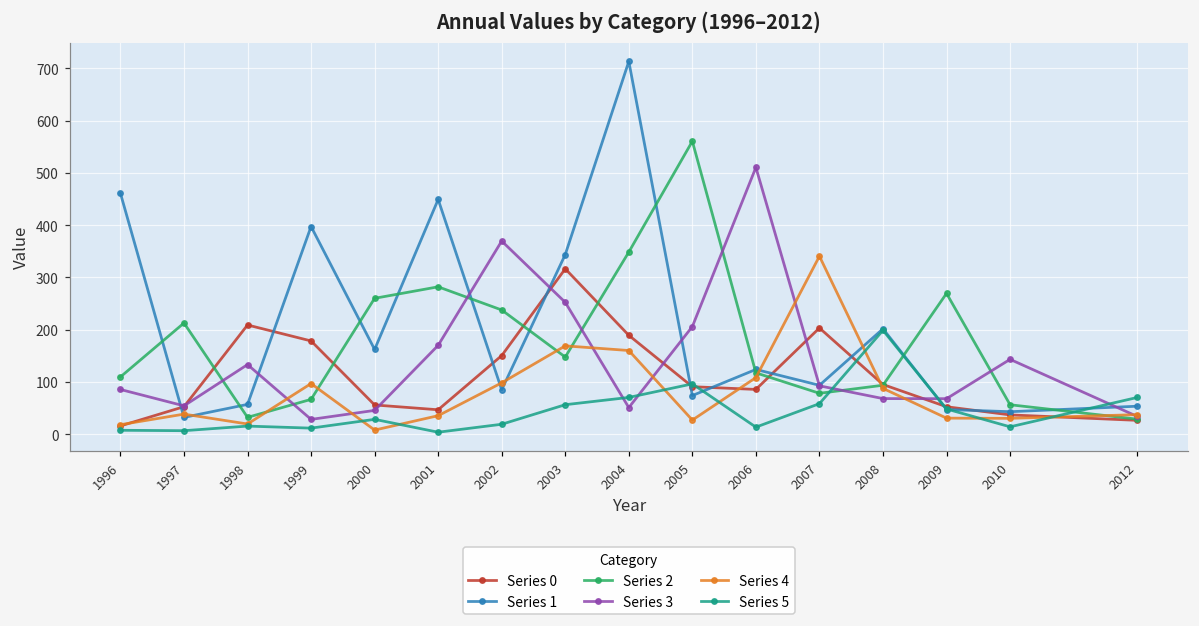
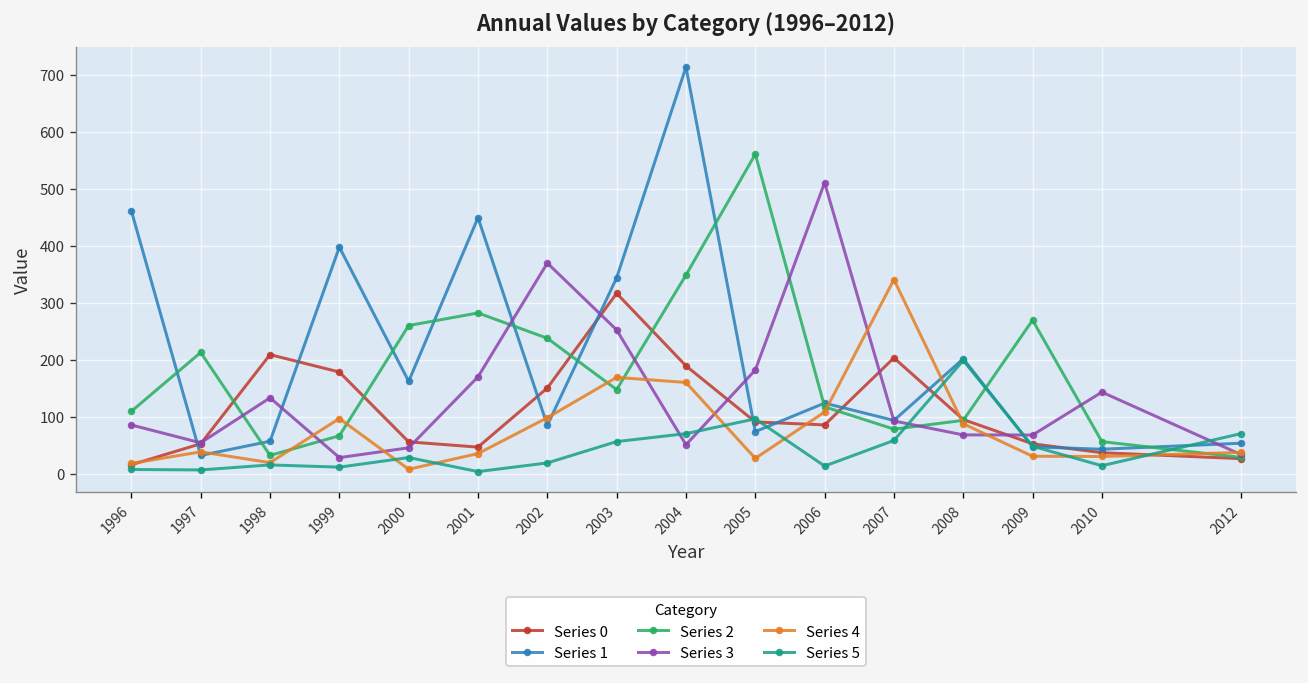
  {
    "Series 0": {
      "1998": 210,
      "1999": 180,
      "2000": 60,
      "2001": 50,
      "2002": 150,
      "2003": 320,
      "2004": 190,
      "2005": 90,
      "2006": 90,
      "2007": 200,
      "2010": 40
    },
    "Series 1": {
      "1996": 460,
      "1997": 30,
      "1998": 60,
      "1999": 400,
      "2000": 160,
      "2001": 450,
      "2002": 90,
      "2003": 340,
      "2004": 710,
      "2005": 70,
      "2006": 120,
      "2010": 40,
      "2012": 50
    },
    "Series 3": {
      "1996": 90,
      "1998": 130,
      "1999": 30,
      "2000": 50,
      "2001": 170,
      "2002": 370,
      "2003": 250,
      "2004": 50,
-     "2005": 210,
+     "2005": 180,
      "2006": 510,
      "2008": 70,
      "2009": 70,
      "2010": 140
    },
    "Series 4": {
      "1997": 40,
      "1999": 100,
      "2000": 10,
      "2001": 40,
      "2002": 100,
      "2003": 170,
      "2004": 160,
      "2005": 30,
      "2006": 110,
      "2007": 340,
      "2008": 90,
      "2009": 30,
      "2010": 30
    }
  }
